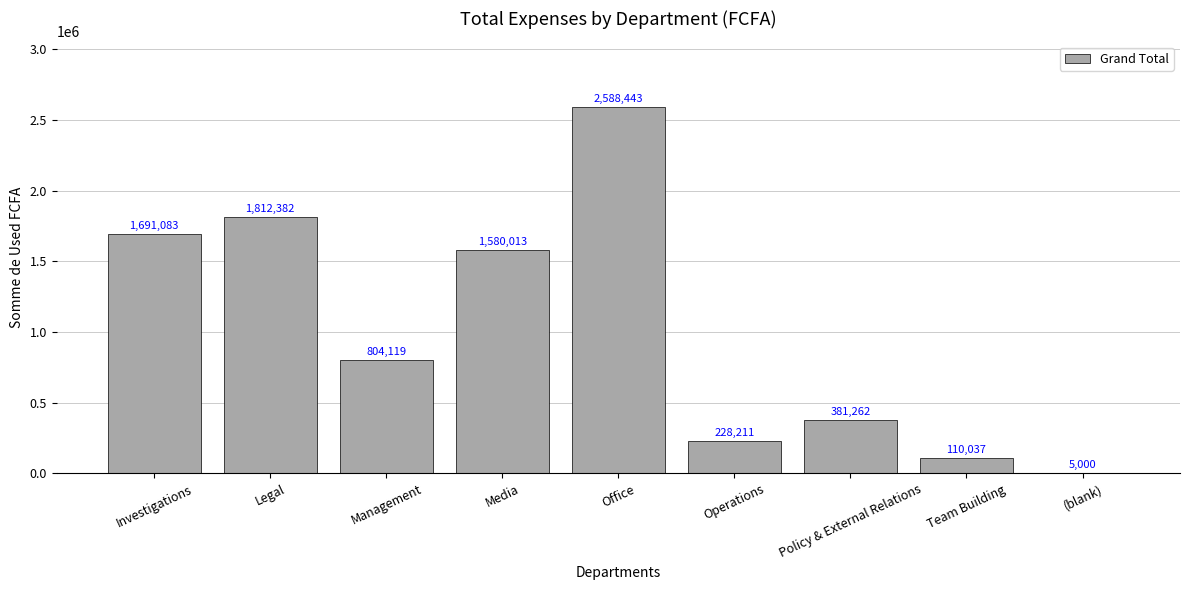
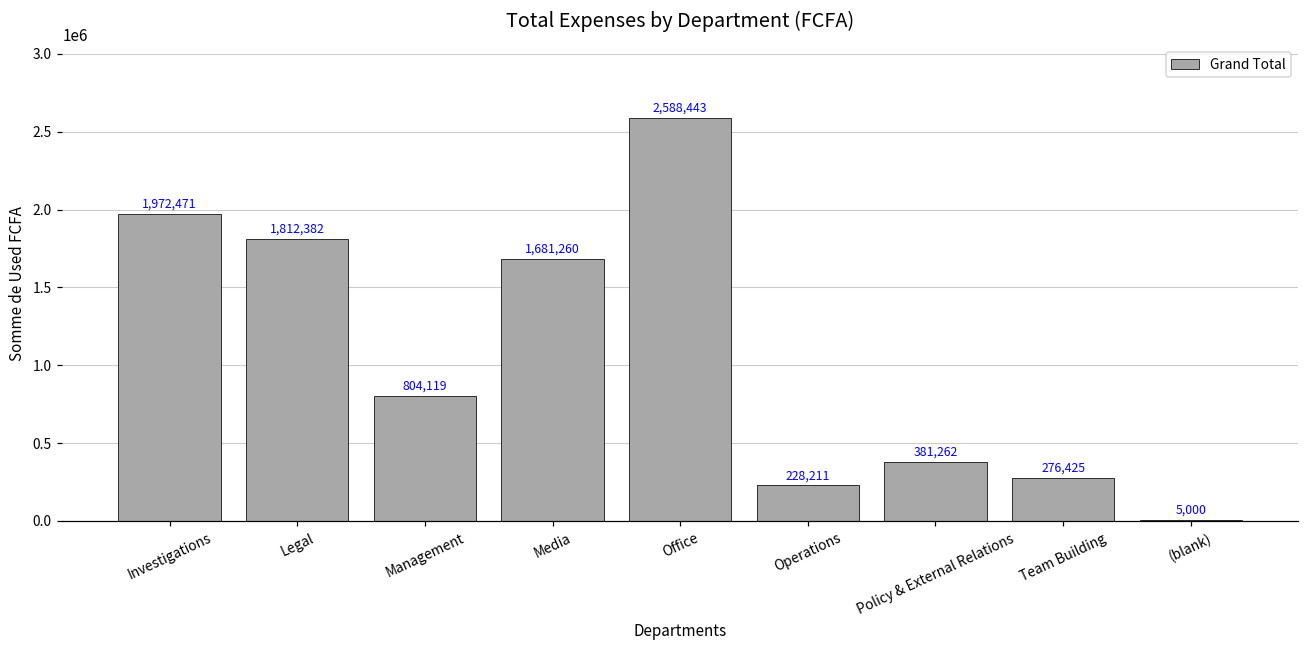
  {
-   "Investigations": "1,691,083",
+   "Investigations": "1,972,471",
    "Legal": "1,812,382",
    "Management": "804,119",
-   "Media": "1,580,013",
+   "Media": "1,681,260",
    "Office": "2,588,443",
    "Operations": "228,211",
    "Policy & External Relations": "381,262",
-   "Team Building": "110,037",
+   "Team Building": "276,425",
    "(blank)": "5,000"
  }
